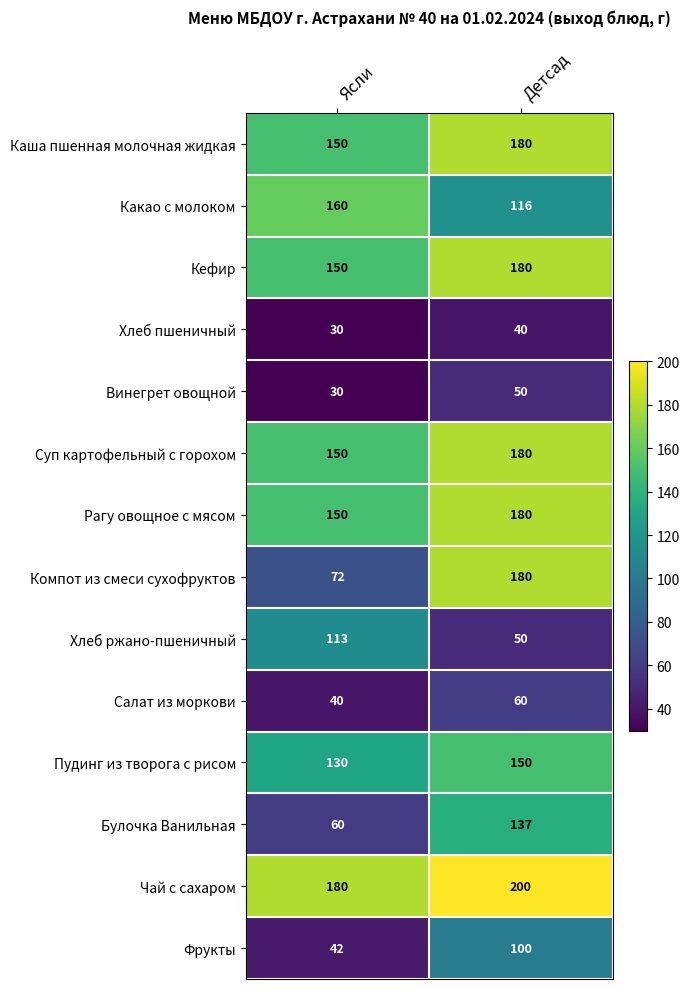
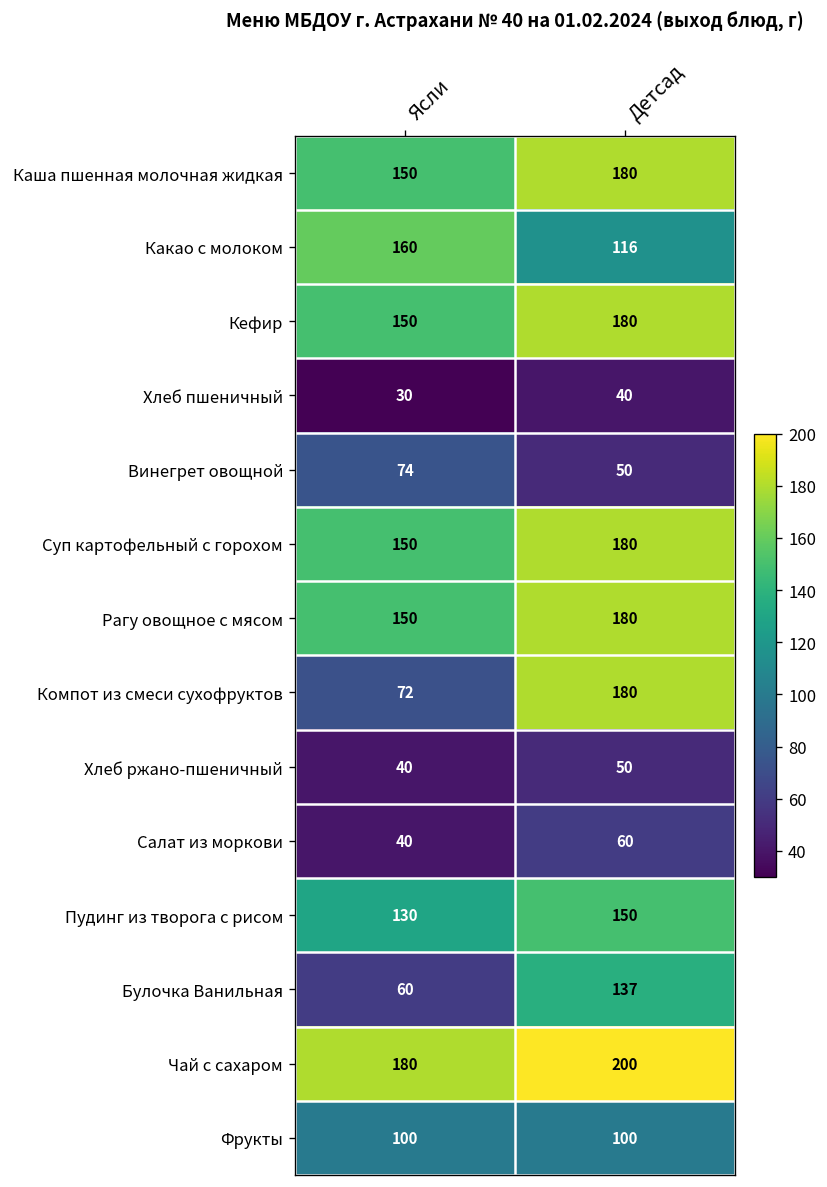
  {
    "Каша пшенная молочная жидкая": {
      "Ясли": 150,
      "Детсад": 180
    },
    "Какао с молоком": {
      "Ясли": 160,
      "Детсад": 116
    },
    "Кефир": {
      "Ясли": 150,
      "Детсад": 180
    },
    "Хлеб пшеничный": {
      "Ясли": 30,
      "Детсад": 40
    },
    "Винегрет овощной": {
-     "Ясли": 30,
+     "Ясли": 74,
      "Детсад": 50
    },
    "Суп картофельный с горохом": {
      "Ясли": 150,
      "Детсад": 180
    },
    "Рагу овощное с мясом": {
      "Ясли": 150,
      "Детсад": 180
    },
    "Компот из смеси сухофруктов": {
      "Ясли": 72,
      "Детсад": 180
    },
    "Хлеб ржано-пшеничный": {
-     "Ясли": 113,
+     "Ясли": 40,
      "Детсад": 50
    },
    "Салат из моркови": {
      "Ясли": 40,
      "Детсад": 60
    },
    "Пудинг из творога с рисом": {
      "Ясли": 130,
      "Детсад": 150
    },
    "Булочка Ванильная": {
      "Ясли": 60,
      "Детсад": 137
    },
    "Чай с сахаром": {
      "Ясли": 180,
      "Детсад": 200
    },
    "Фрукты": {
-     "Ясли": 42,
+     "Ясли": 100,
      "Детсад": 100
    }
  }
